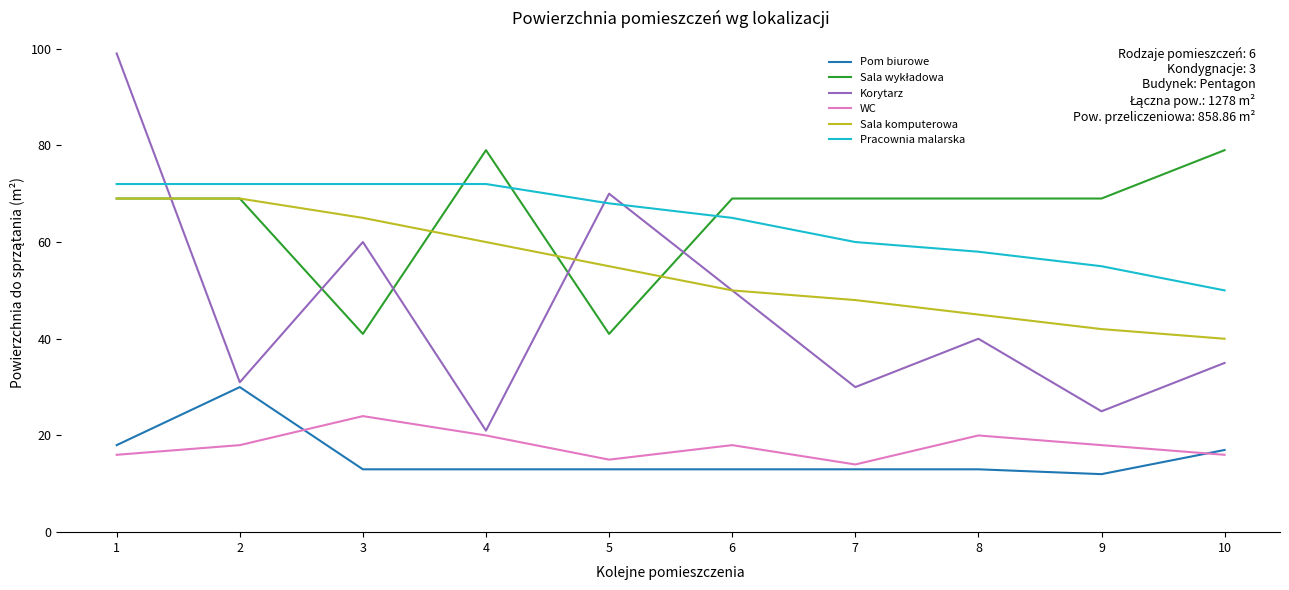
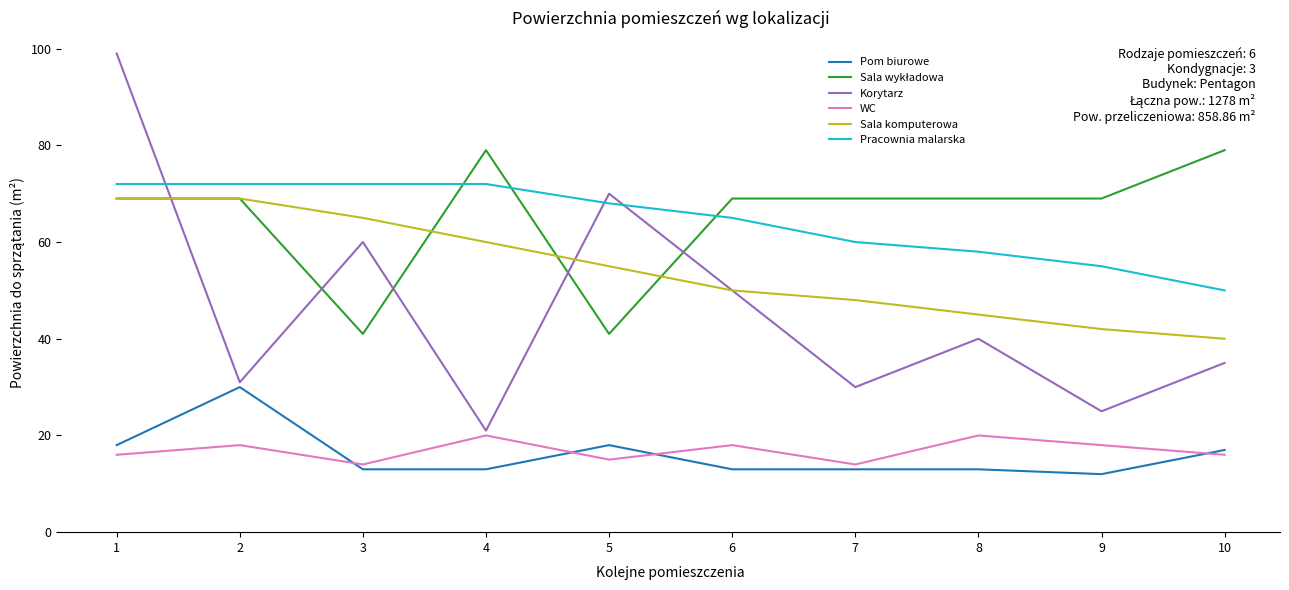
  {
    "Pom biurowe": {
      "1": 18,
      "2": 30,
      "3": 13,
      "4": 13,
-     "5": 13,
+     "5": 18,
      "6": 13,
      "7": 13,
      "8": 13,
      "9": 12,
      "10": 17
    },
    "Sala wykładowa": {
      "3": 41,
      "4": 79,
      "5": 41,
      "6": 69,
      "7": 69,
      "8": 69,
      "9": 69,
      "10": 79
    },
    "Korytarz": {
      "1": 99,
      "2": 31,
      "3": 60,
      "4": 21,
      "5": 70,
      "7": 30,
      "8": 40,
      "9": 25,
      "10": 35
    },
    "WC": {
      "1": 16,
      "2": 18,
-     "3": 24,
+     "3": 14,
      "4": 20,
      "5": 15,
      "6": 18,
      "7": 14,
      "8": 20,
      "9": 18,
      "10": 16
    },
    "Sala komputerowa": {
      "3": 65,
      "4": 60,
      "5": 55,
      "7": 48,
      "8": 45,
      "9": 42,
      "10": 40
    },
    "Pracownia malarska": {
      "1": 72,
      "2": 72,
      "3": 72,
      "4": 72,
      "5": 68,
      "6": 65,
      "7": 60,
      "8": 58,
      "9": 55,
      "10": 50
    }
  }
